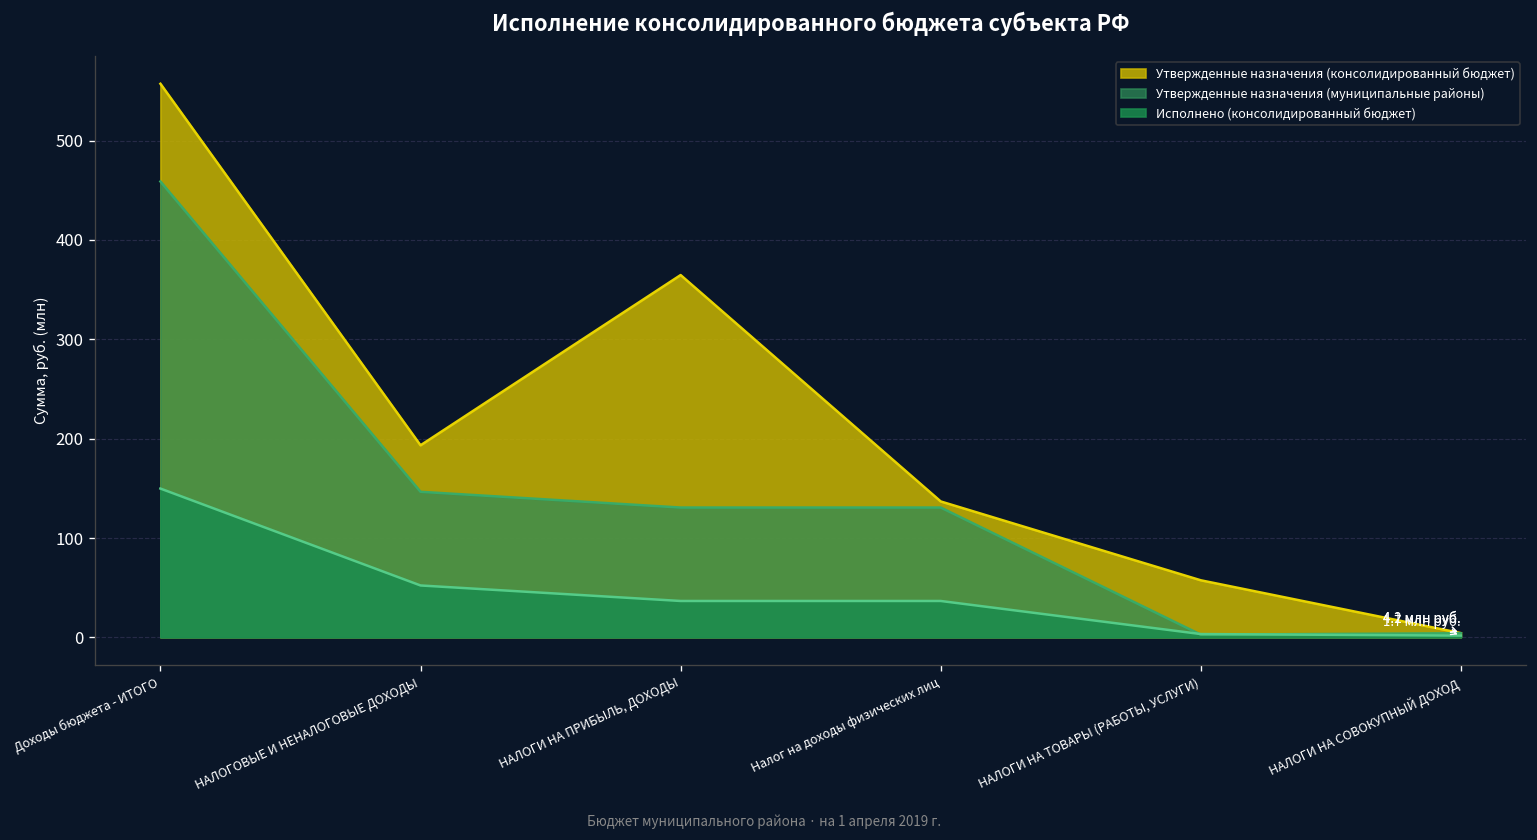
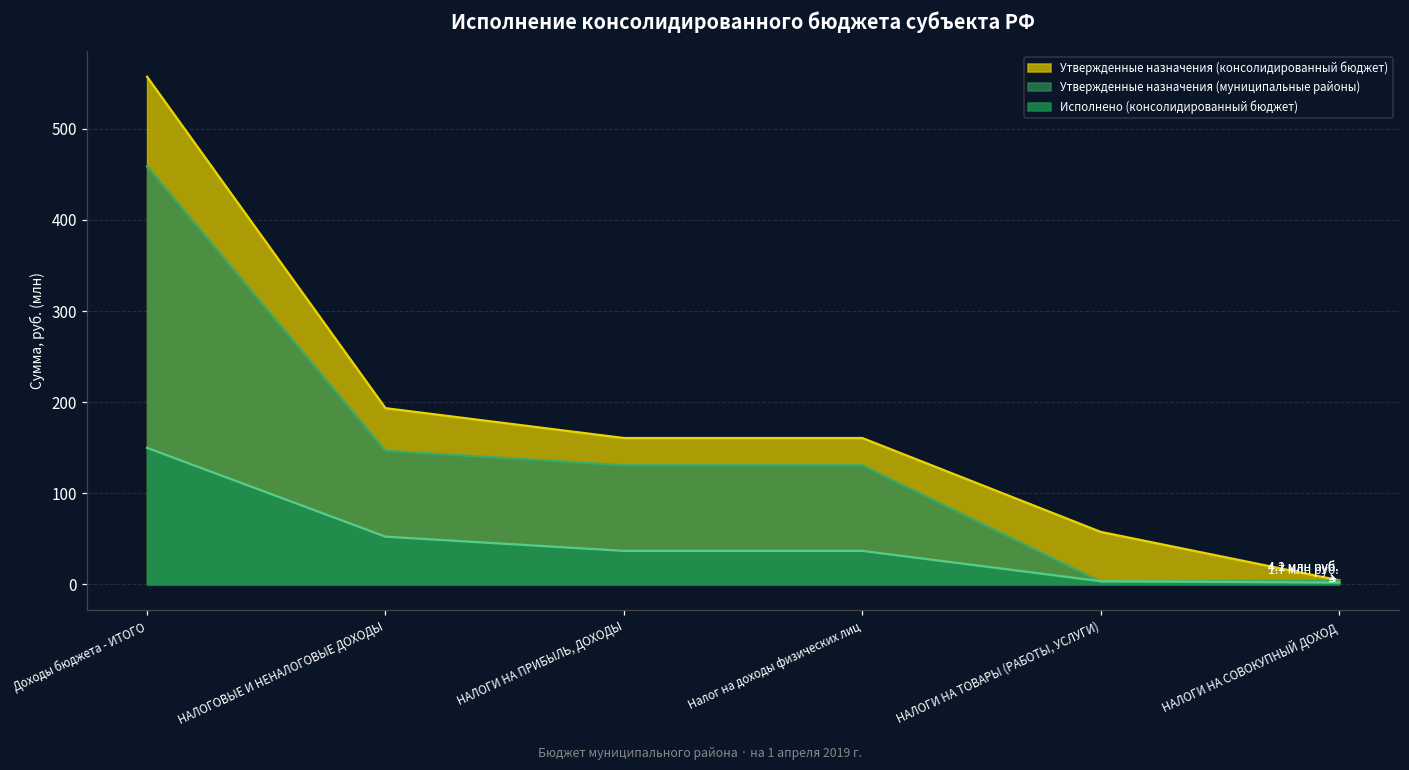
  {
    "Утвержденные назначения (консолидированный бюджет)": {
      "Доходы бюджета - ИТОГО": 560,
      "НАЛОГОВЫЕ И НЕНАЛОГОВЫЕ ДОХОДЫ": 190,
-     "НАЛОГИ НА ПРИБЫЛЬ, ДОХОДЫ": 360,
-     "Налог на доходы физических лиц": 140,
+     "НАЛОГИ НА ПРИБЫЛЬ, ДОХОДЫ": 160,
+     "Налог на доходы физических лиц": 160,
      "НАЛОГИ НА ТОВАРЫ (РАБОТЫ, УСЛУГИ)": 60
    }
  }
